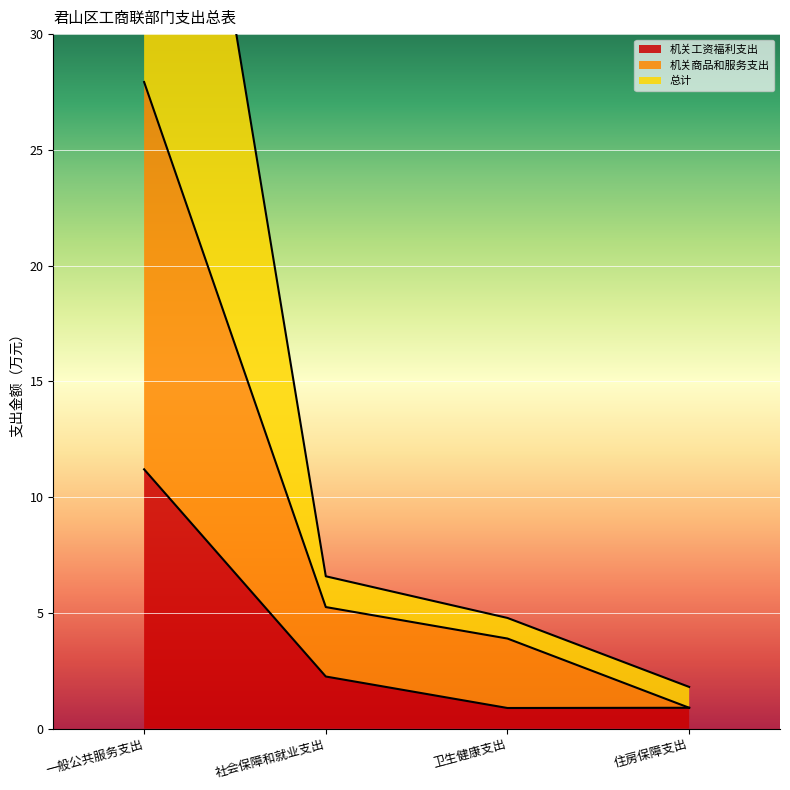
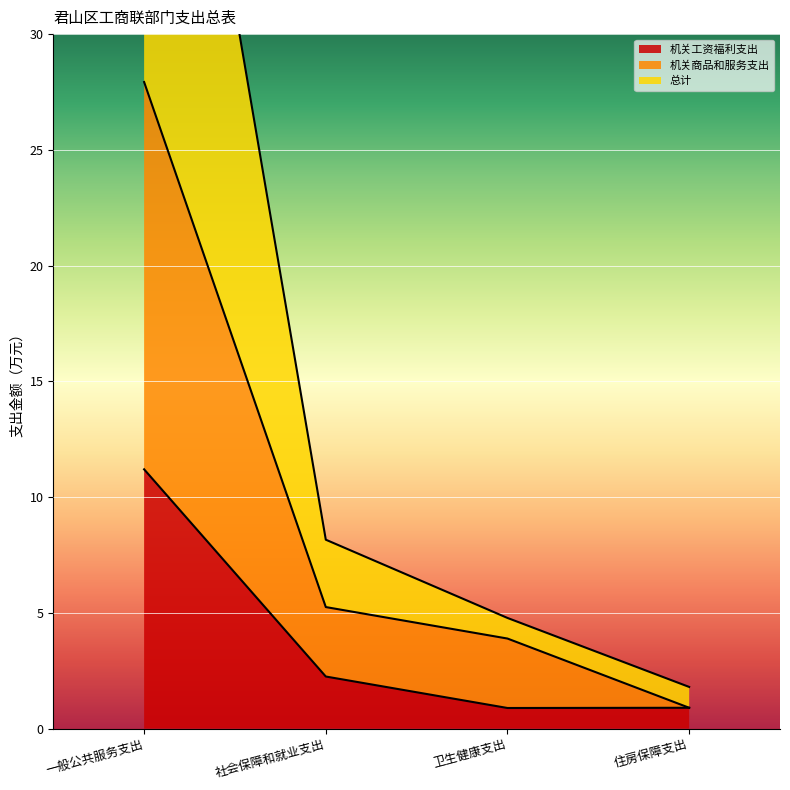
  {
    "机关工资福利支出": {
      "一般公共服务支出": 11.2,
      "社会保障和就业支出": 2.3,
      "卫生健康支出": 0.9
    },
    "机关商品和服务支出": {
      "一般公共服务支出": 16.7,
      "社会保障和就业支出": 3.0,
      "卫生健康支出": 3.0
    },
    "总计": {
-     "社会保障和就业支出": 1.3,
+     "社会保障和就业支出": 2.9,
      "卫生健康支出": 0.9,
      "住房保障支出": 0.9
    }
  }
